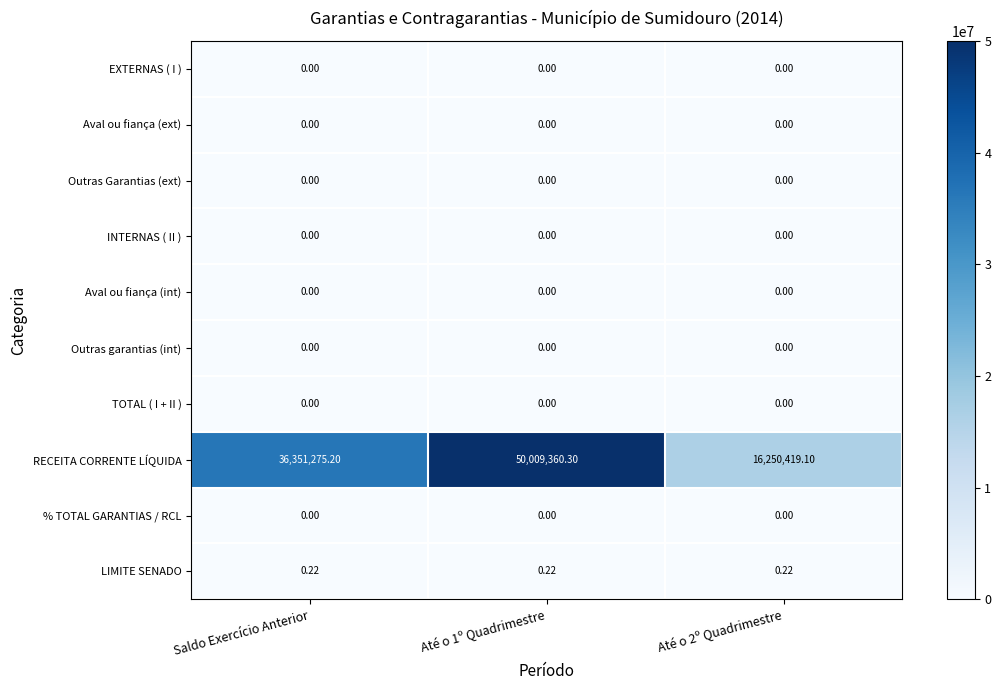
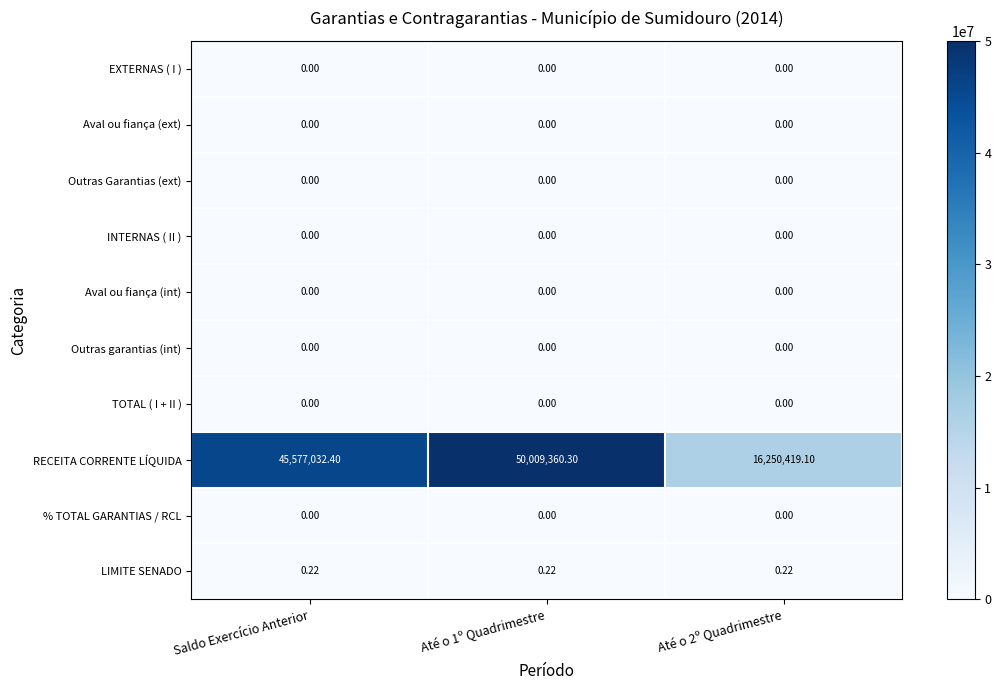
  {
    "EXTERNAS ( I )": {
      "Saldo Exercício Anterior": "0.00",
      "Até o 1º Quadrimestre": "0.00",
      "Até o 2º Quadrimestre": "0.00"
    },
    "Aval ou fiança (ext)": {
      "Saldo Exercício Anterior": "0.00",
      "Até o 1º Quadrimestre": "0.00",
      "Até o 2º Quadrimestre": "0.00"
    },
    "Outras Garantias (ext)": {
      "Saldo Exercício Anterior": "0.00",
      "Até o 1º Quadrimestre": "0.00",
      "Até o 2º Quadrimestre": "0.00"
    },
    "INTERNAS ( II )": {
      "Saldo Exercício Anterior": "0.00",
      "Até o 1º Quadrimestre": "0.00",
      "Até o 2º Quadrimestre": "0.00"
    },
    "Aval ou fiança (int)": {
      "Saldo Exercício Anterior": "0.00",
      "Até o 1º Quadrimestre": "0.00",
      "Até o 2º Quadrimestre": "0.00"
    },
    "Outras garantias (int)": {
      "Saldo Exercício Anterior": "0.00",
      "Até o 1º Quadrimestre": "0.00",
      "Até o 2º Quadrimestre": "0.00"
    },
    "TOTAL ( I + II )": {
      "Saldo Exercício Anterior": "0.00",
      "Até o 1º Quadrimestre": "0.00",
      "Até o 2º Quadrimestre": "0.00"
    },
    "RECEITA CORRENTE LÍQUIDA": {
-     "Saldo Exercício Anterior": "36,351,275.20",
+     "Saldo Exercício Anterior": "45,577,032.40",
      "Até o 1º Quadrimestre": "50,009,360.30",
      "Até o 2º Quadrimestre": "16,250,419.10"
    },
    "% TOTAL GARANTIAS / RCL": {
      "Saldo Exercício Anterior": "0.00",
      "Até o 1º Quadrimestre": "0.00",
      "Até o 2º Quadrimestre": "0.00"
    },
    "LIMITE SENADO": {
      "Saldo Exercício Anterior": "0.22",
      "Até o 1º Quadrimestre": "0.22",
      "Até o 2º Quadrimestre": "0.22"
    }
  }
